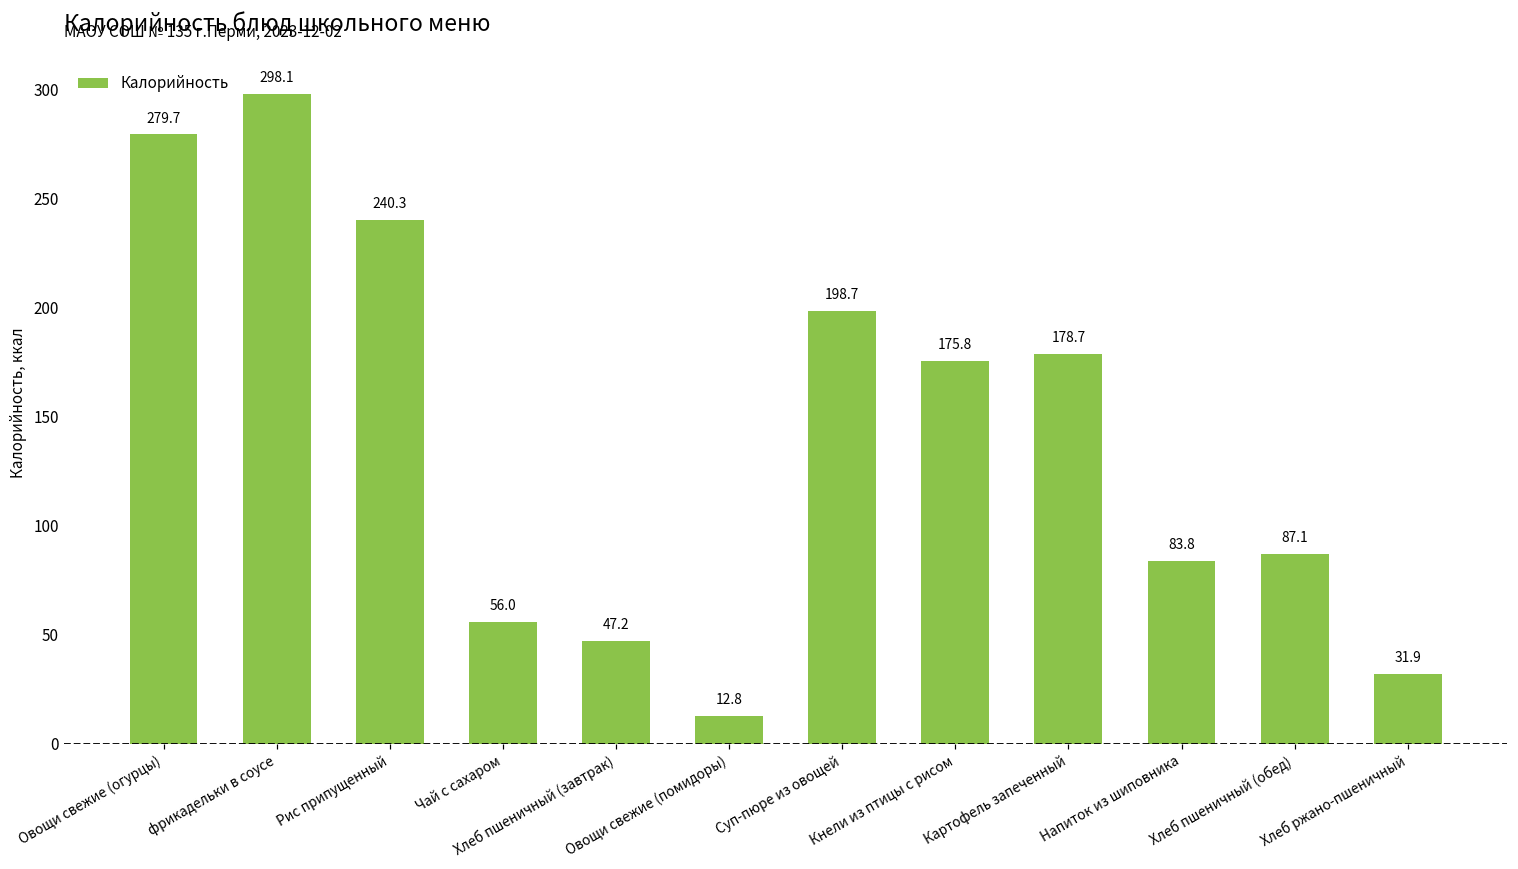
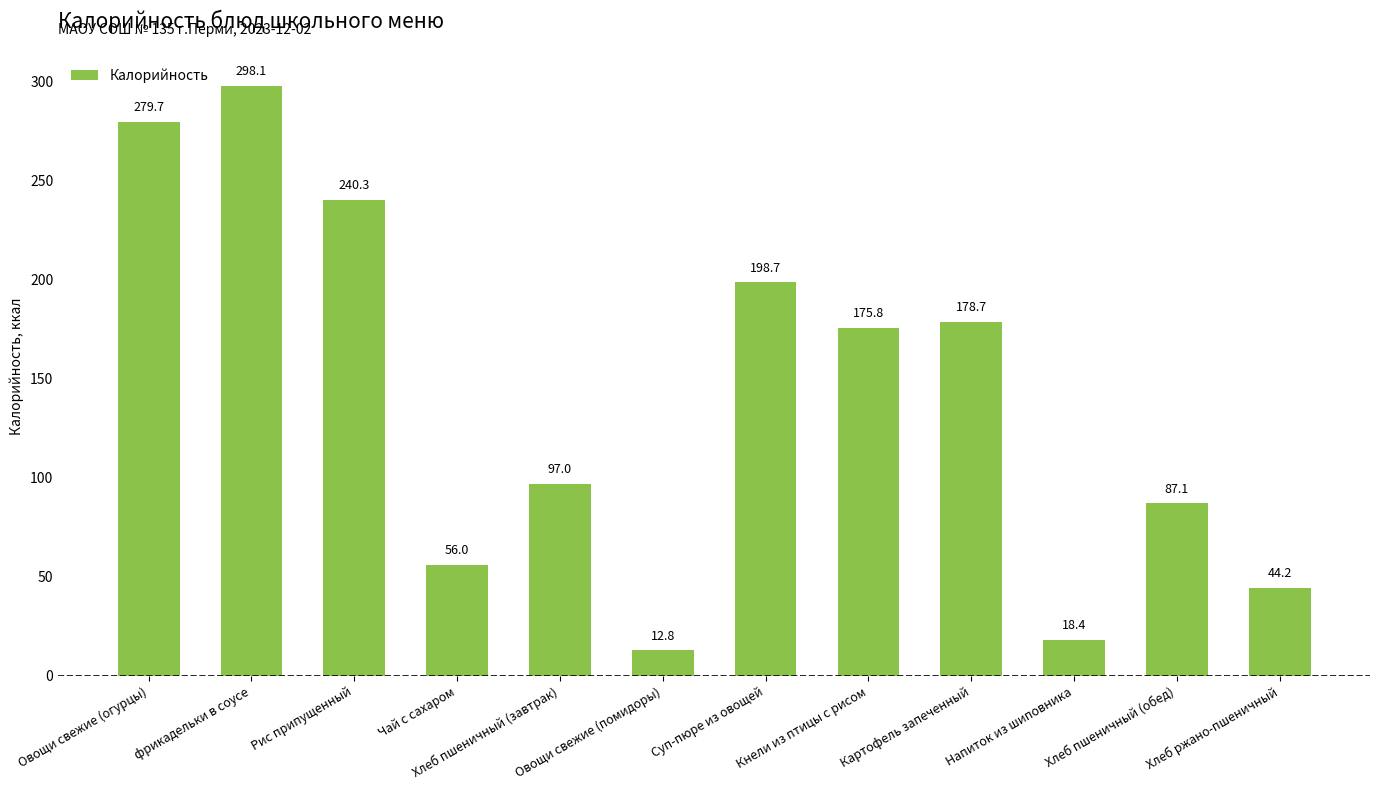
  {
    "Овощи свежие (огурцы)": 279.7,
    "фрикадельки в соусе": 298.1,
    "Рис припущенный": 240.3,
    "Чай с сахаром": 56.0,
-   "Хлеб пшеничный (завтрак)": 47.2,
+   "Хлеб пшеничный (завтрак)": 97.0,
    "Овощи свежие (помидоры)": 12.8,
    "Суп-пюре из овощей": 198.7,
    "Кнели из птицы с рисом": 175.8,
    "Картофель запеченный": 178.7,
-   "Напиток из шиповника": 83.8,
+   "Напиток из шиповника": 18.4,
    "Хлеб пшеничный (обед)": 87.1,
-   "Хлеб ржано-пшеничный": 31.9
+   "Хлеб ржано-пшеничный": 44.2
  }
